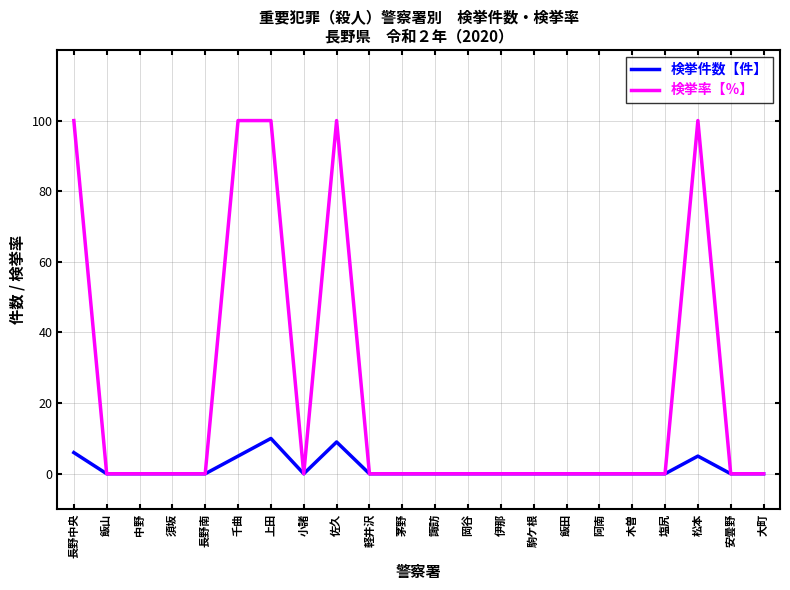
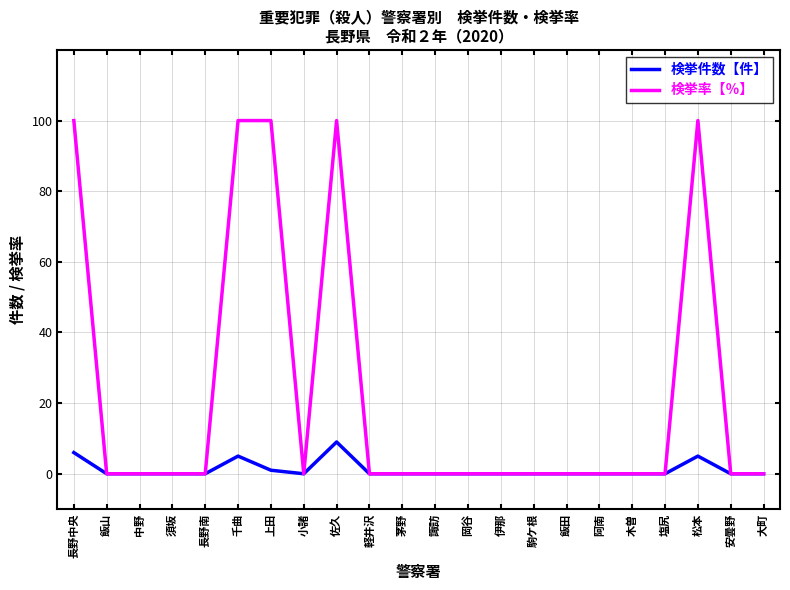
  {
    "検挙件数【件】": {
      "長野中央": 6,
      "千曲": 5,
-     "上田": 10,
+     "上田": 1,
      "佐久": 9,
      "松本": 5
    },
    "検挙率【％】": {
      "長野中央": 100,
      "千曲": 100,
      "上田": 100,
      "佐久": 100,
      "松本": 100
    }
  }
